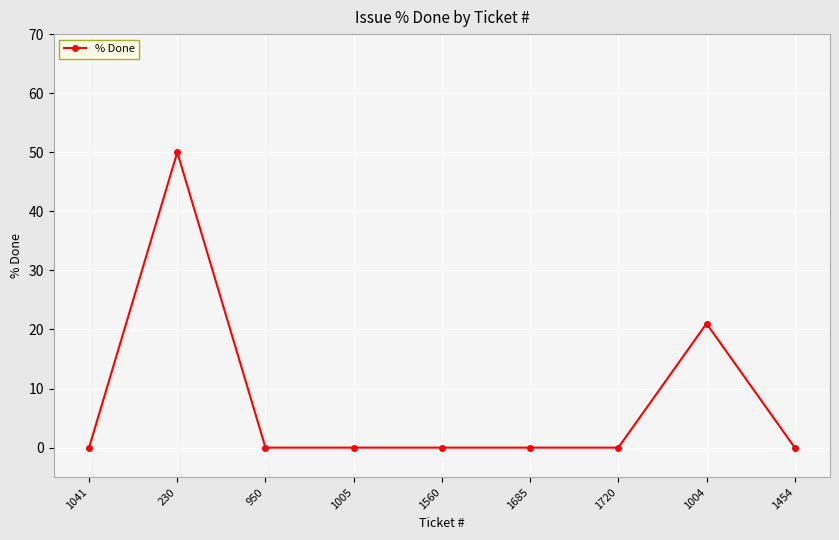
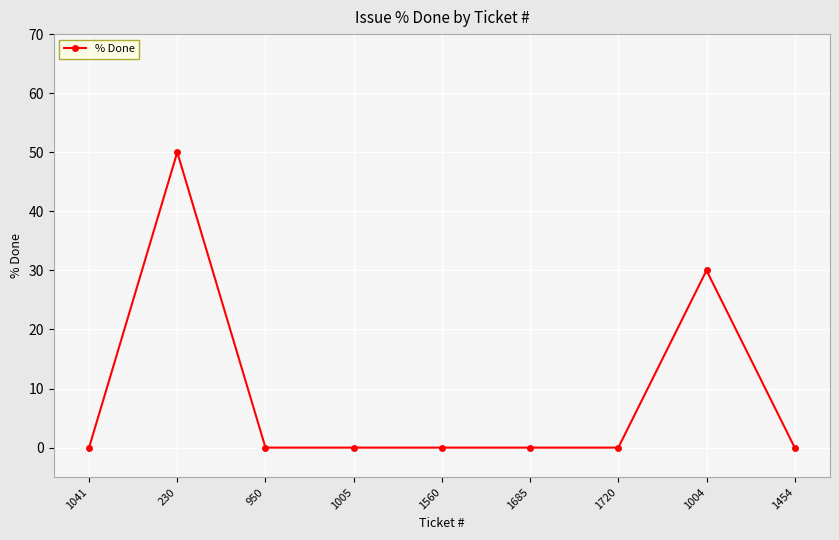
  {
    "1041": 0,
    "230": 50,
    "950": 0,
    "1005": 0,
    "1560": 0,
    "1685": 0,
    "1720": 0,
-   "1004": 21,
+   "1004": 30,
    "1454": 0
  }
